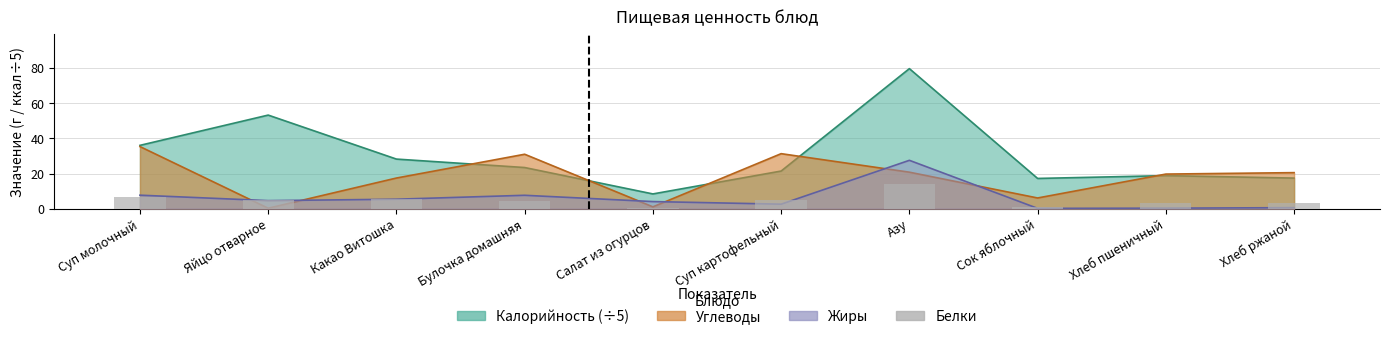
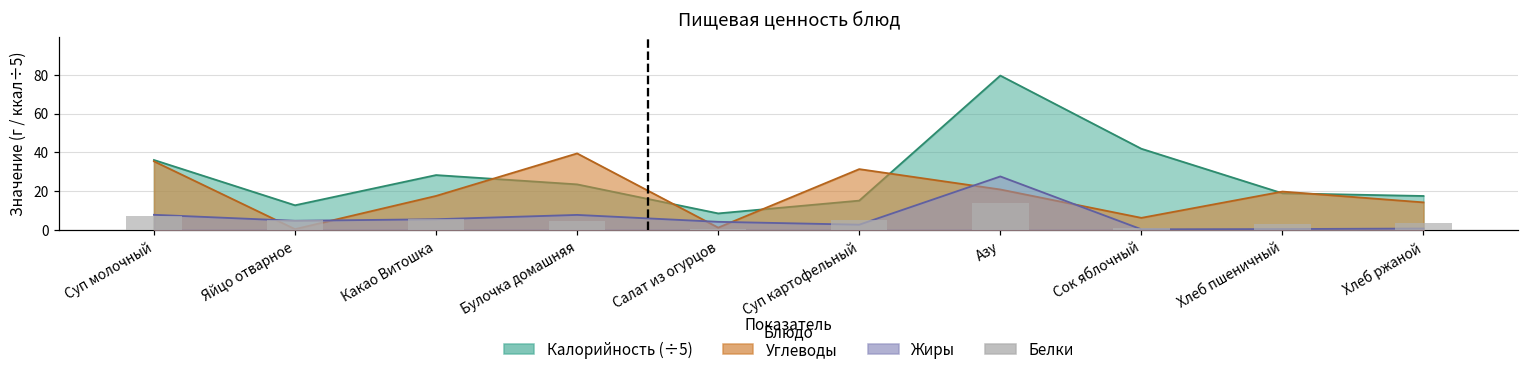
  {
    "Калорийность (÷5)": {
-     "Яйцо отварное": 53,
+     "Яйцо отварное": 13,
      "Какао Витошка": 28,
      "Булочка домашняя": 23,
      "Салат из огурцов": 8,
-     "Суп картофельный": 21,
+     "Суп картофельный": 15,
      "Азу": 80,
-     "Сок яблочный": 17,
+     "Сок яблочный": 42,
      "Хлеб ржаной": 17
    },
    "Углеводы": {
      "Яйцо отварное": 0,
      "Какао Витошка": 17,
-     "Булочка домашняя": 31,
+     "Булочка домашняя": 39,
      "Салат из огурцов": 1,
      "Суп картофельный": 31,
      "Азу": 21,
      "Сок яблочный": 6,
-     "Хлеб ржаной": 21
+     "Хлеб ржаной": 14
    }
  }
